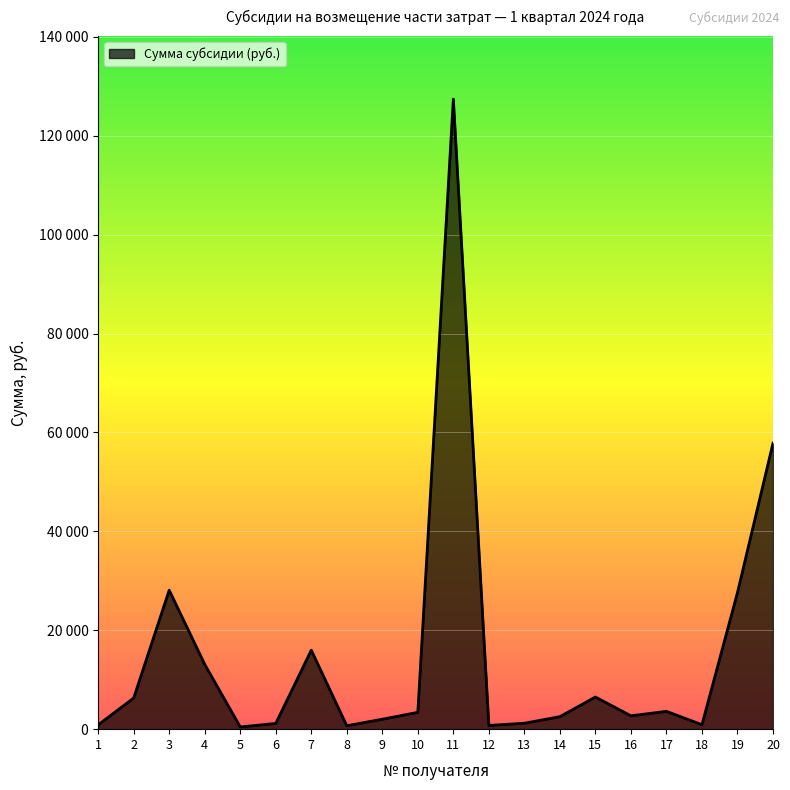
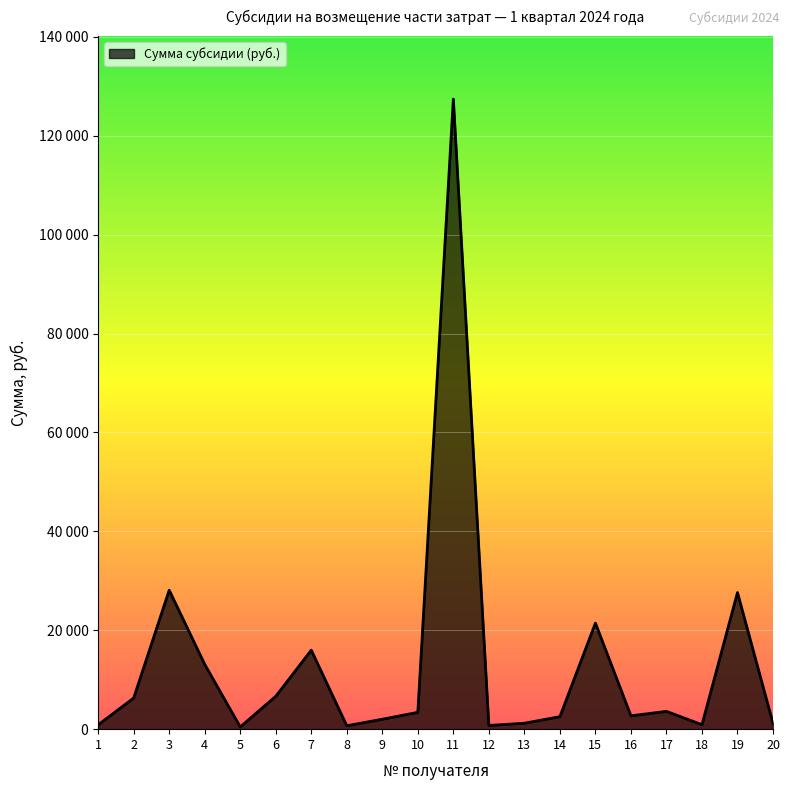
  {
    "1": 1000,
    "2": 6000,
    "3": 28000,
    "4": 13000,
    "5": 0,
-   "6": 1000,
+   "6": 7000,
    "7": 16000,
    "8": 1000,
    "9": 2000,
    "10": 3000,
    "11": 127000,
    "12": 1000,
    "13": 1000,
    "14": 3000,
-   "15": 7000,
+   "15": 21000,
    "16": 3000,
    "17": 4000,
    "18": 1000,
    "19": 28000,
-   "20": 58000
+   "20": 1000
  }
